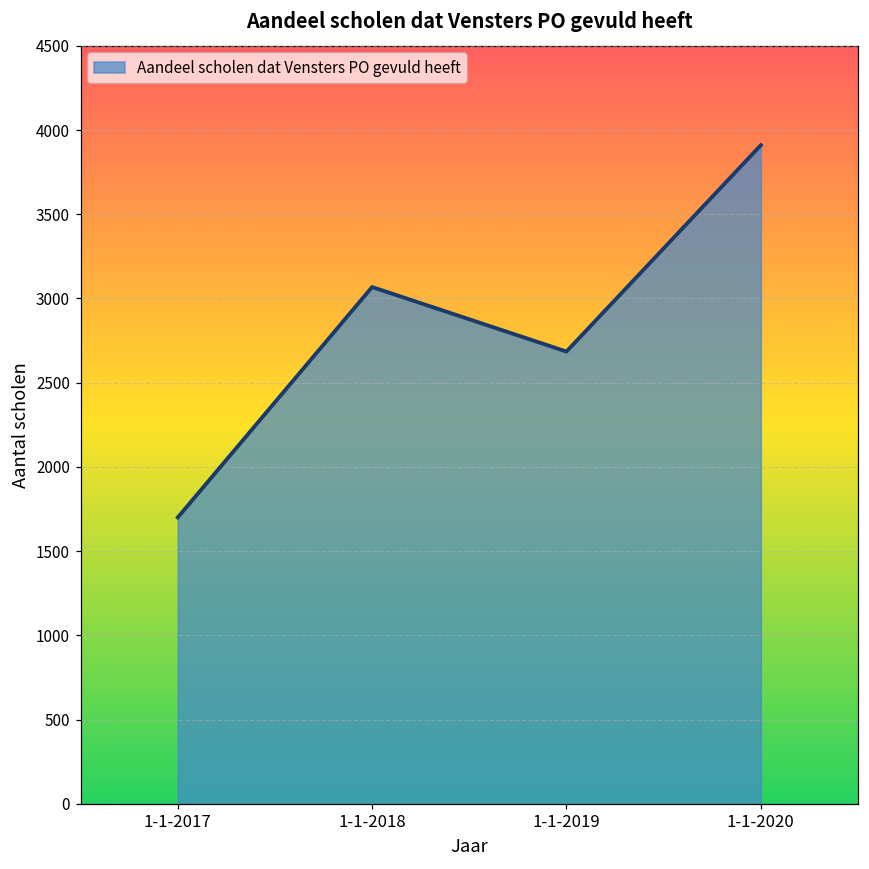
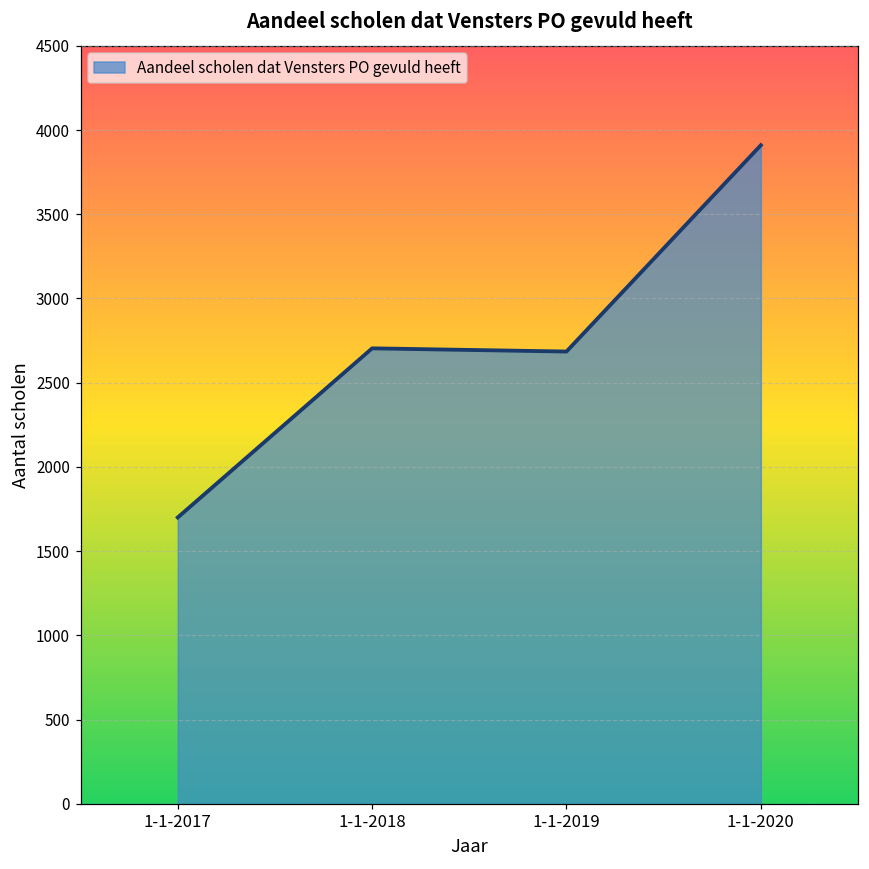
  {
    "1-1-2017": 1700,
-   "1-1-2018": 3070,
+   "1-1-2018": 2700,
    "1-1-2019": 2690,
    "1-1-2020": 3910
  }
